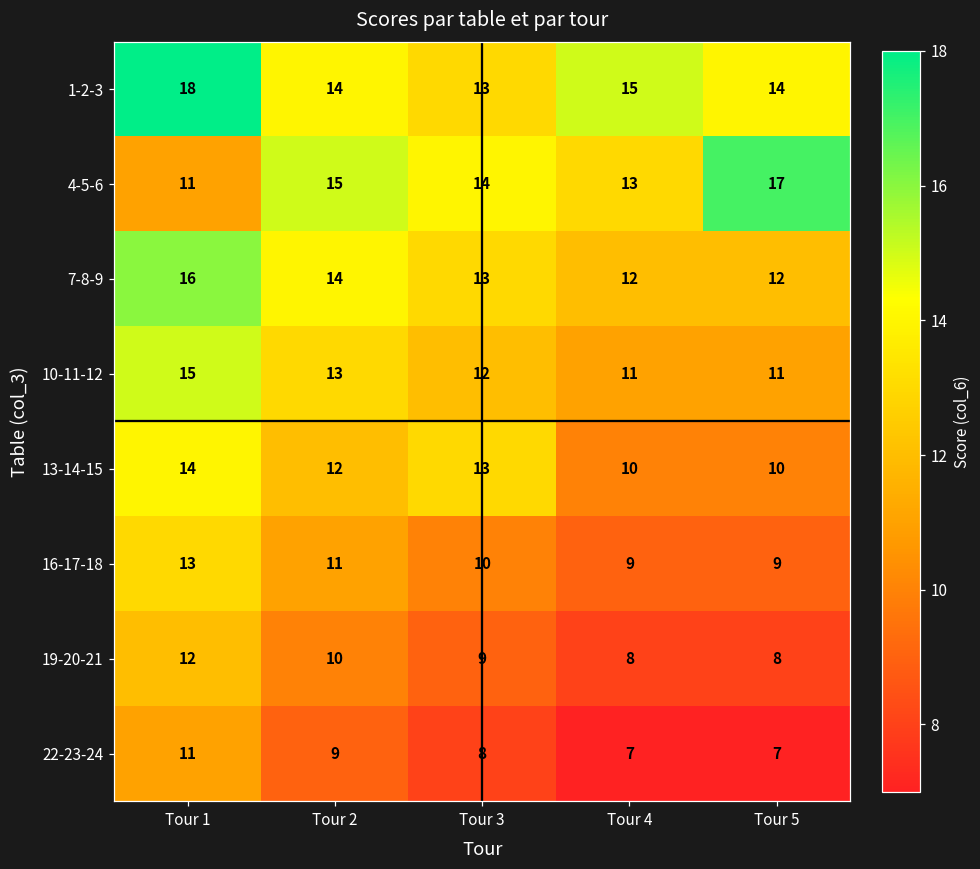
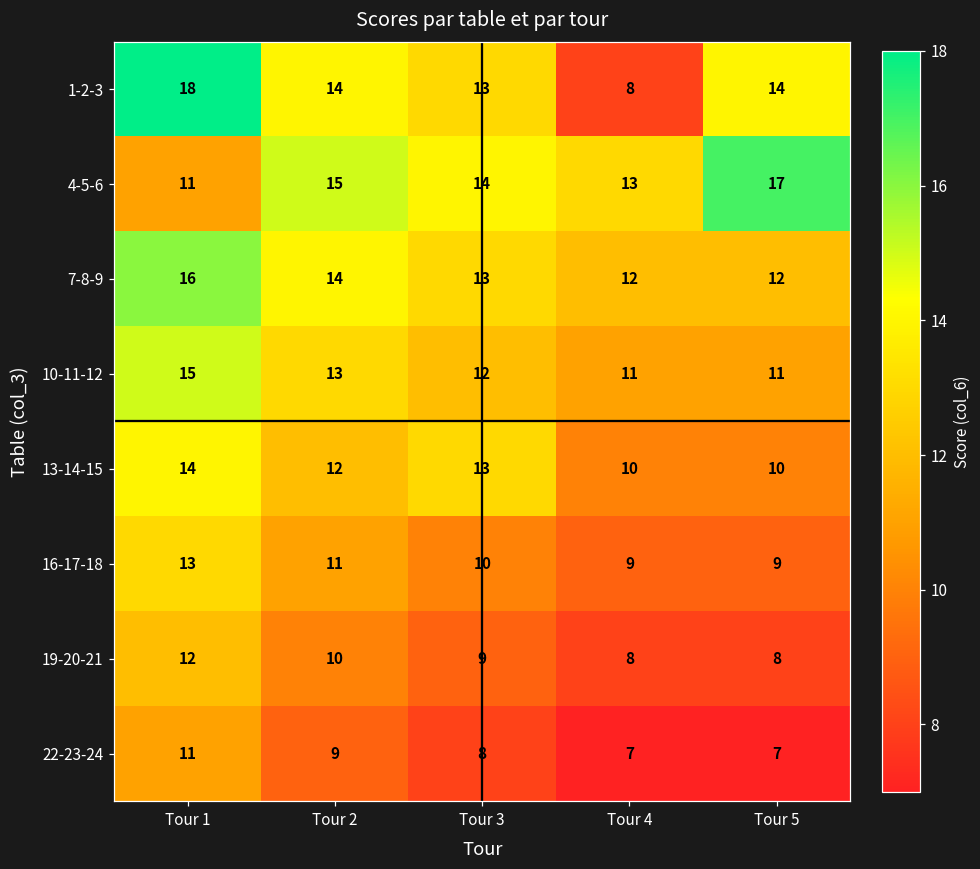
  {
    "1-2-3": {
      "Tour 1": 18,
      "Tour 2": 14,
      "Tour 3": 13,
-     "Tour 4": 15,
+     "Tour 4": 8,
      "Tour 5": 14
    },
    "4-5-6": {
      "Tour 1": 11,
      "Tour 2": 15,
      "Tour 3": 14,
      "Tour 4": 13,
      "Tour 5": 17
    },
    "7-8-9": {
      "Tour 1": 16,
      "Tour 2": 14,
      "Tour 3": 13,
      "Tour 4": 12,
      "Tour 5": 12
    },
    "10-11-12": {
      "Tour 1": 15,
      "Tour 2": 13,
      "Tour 3": 12,
      "Tour 4": 11,
      "Tour 5": 11
    },
    "13-14-15": {
      "Tour 1": 14,
      "Tour 2": 12,
      "Tour 3": 13,
      "Tour 4": 10,
      "Tour 5": 10
    },
    "16-17-18": {
      "Tour 1": 13,
      "Tour 2": 11,
      "Tour 3": 10,
      "Tour 4": 9,
      "Tour 5": 9
    },
    "19-20-21": {
      "Tour 1": 12,
      "Tour 2": 10,
      "Tour 3": 9,
      "Tour 4": 8,
      "Tour 5": 8
    },
    "22-23-24": {
      "Tour 1": 11,
      "Tour 2": 9,
      "Tour 3": 8,
      "Tour 4": 7,
      "Tour 5": 7
    }
  }
